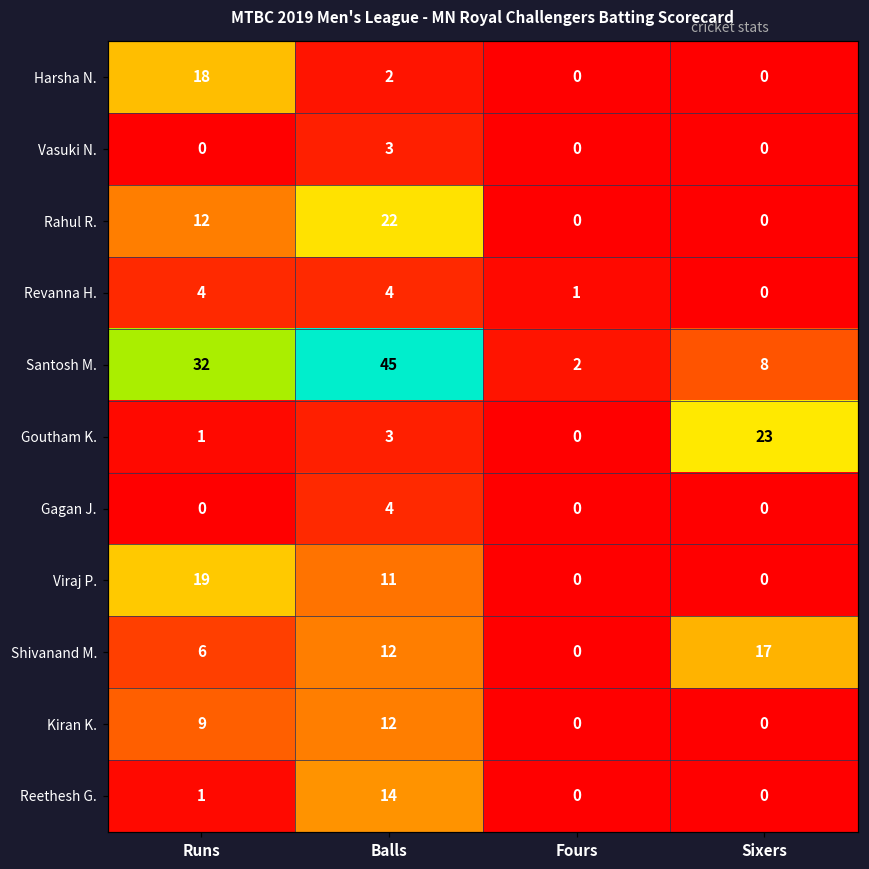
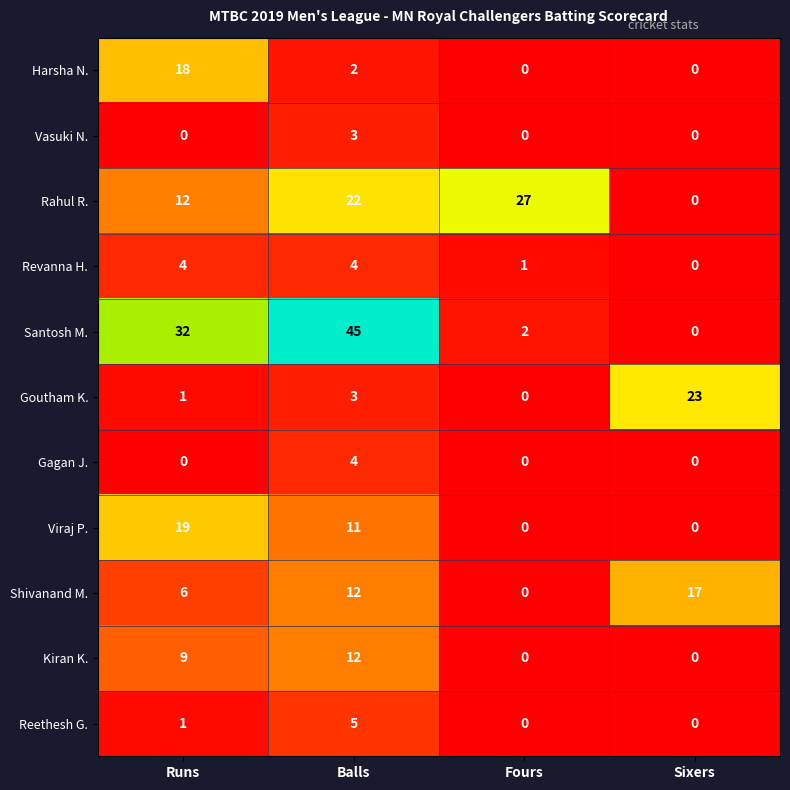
  {
    "Harsha N.": {
      "Runs": 18,
      "Balls": 2,
      "Fours": 0,
      "Sixers": 0
    },
    "Vasuki N.": {
      "Runs": 0,
      "Balls": 3,
      "Fours": 0,
      "Sixers": 0
    },
    "Rahul R.": {
      "Runs": 12,
      "Balls": 22,
-     "Fours": 0,
+     "Fours": 27,
      "Sixers": 0
    },
    "Revanna H.": {
      "Runs": 4,
      "Balls": 4,
      "Fours": 1,
      "Sixers": 0
    },
    "Santosh M.": {
      "Runs": 32,
      "Balls": 45,
      "Fours": 2,
-     "Sixers": 8
+     "Sixers": 0
    },
    "Goutham K.": {
      "Runs": 1,
      "Balls": 3,
      "Fours": 0,
      "Sixers": 23
    },
    "Gagan J.": {
      "Runs": 0,
      "Balls": 4,
      "Fours": 0,
      "Sixers": 0
    },
    "Viraj P.": {
      "Runs": 19,
      "Balls": 11,
      "Fours": 0,
      "Sixers": 0
    },
    "Shivanand M.": {
      "Runs": 6,
      "Balls": 12,
      "Fours": 0,
      "Sixers": 17
    },
    "Kiran K.": {
      "Runs": 9,
      "Balls": 12,
      "Fours": 0,
      "Sixers": 0
    },
    "Reethesh G.": {
      "Runs": 1,
-     "Balls": 14,
+     "Balls": 5,
      "Fours": 0,
      "Sixers": 0
    }
  }
